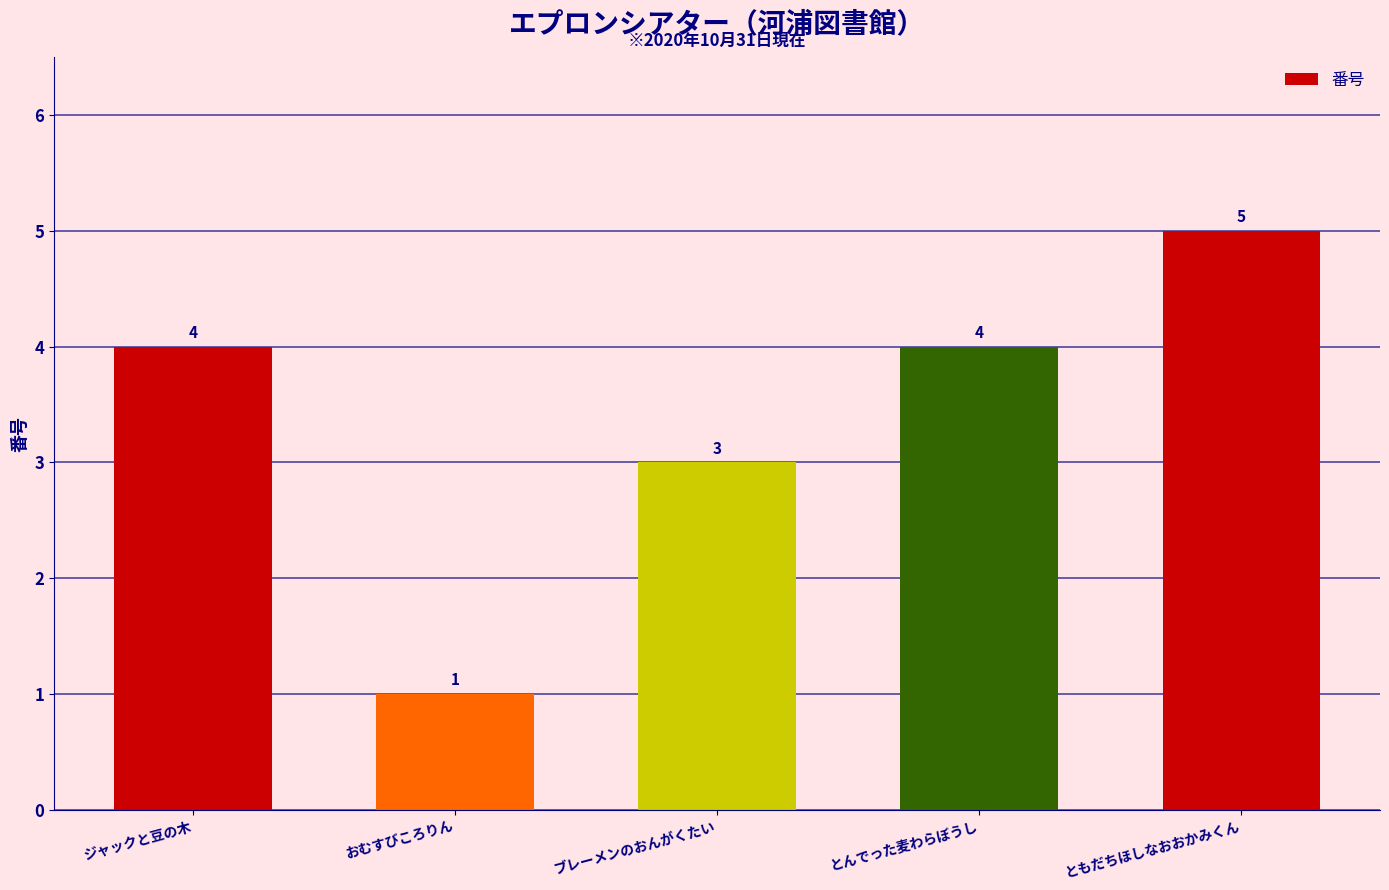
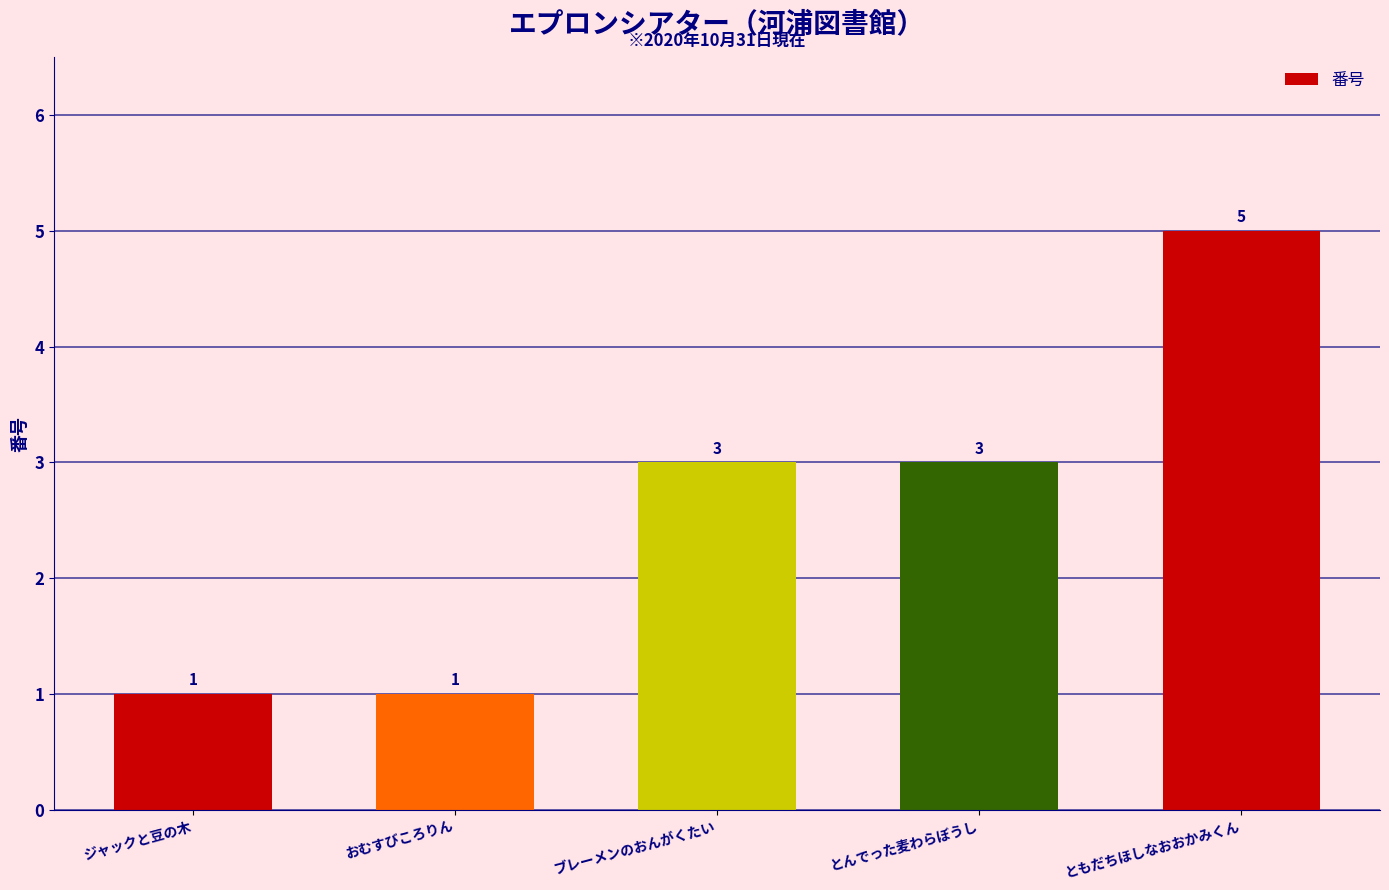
  {
-   "ジャックと豆の木": 4,
+   "ジャックと豆の木": 1,
    "おむすびころりん": 1,
    "ブレーメンのおんがくたい": 3,
-   "とんでった麦わらぼうし": 4,
+   "とんでった麦わらぼうし": 3,
    "ともだちほしなおおかみくん": 5
  }
